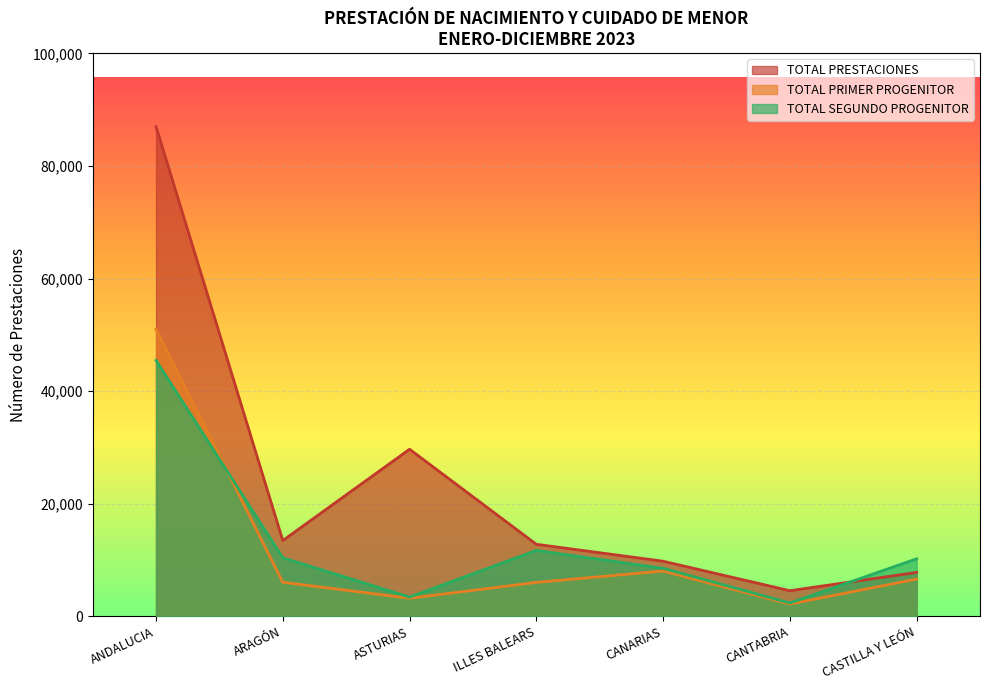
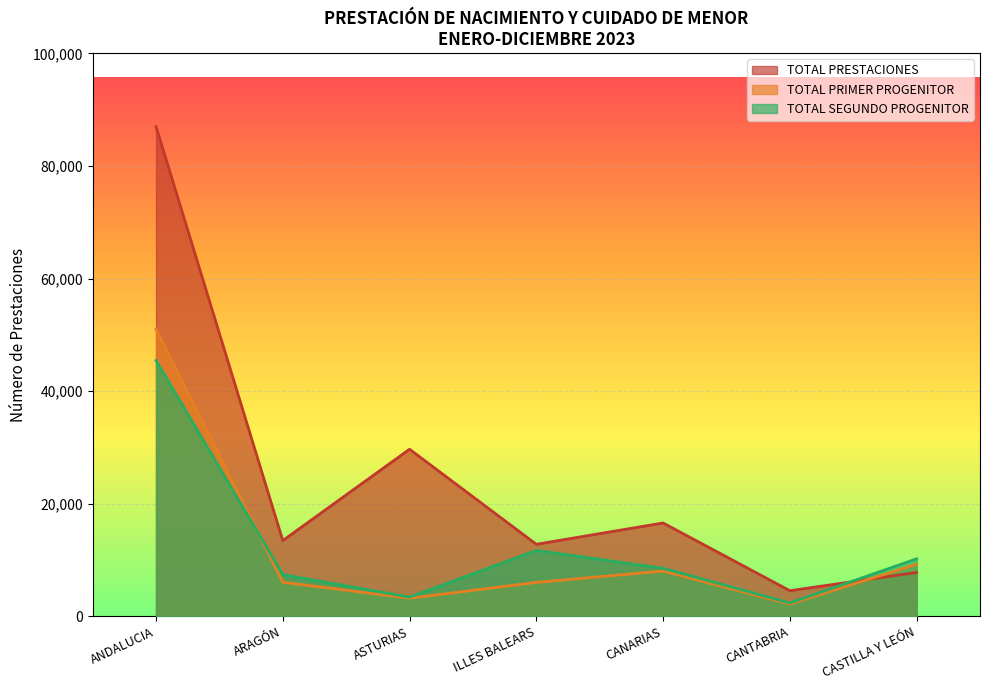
  {
    "TOTAL PRESTACIONES": {
      "ANDALUCIA": "87,000",
      "ARAGÓN": "13,000",
      "ASTURIAS": "30,000",
      "ILLES BALEARS": "13,000",
-     "CANARIAS": "10,000",
+     "CANARIAS": "17,000",
      "CANTABRIA": "5,000",
      "CASTILLA Y LEÓN": "8,000"
    },
    "TOTAL PRIMER PROGENITOR": {
      "ANDALUCIA": "51,000",
      "ARAGÓN": "6,000",
      "ILLES BALEARS": "6,000",
      "CANARIAS": "8,000",
-     "CASTILLA Y LEÓN": "7,000"
+     "CASTILLA Y LEÓN": "9,000"
    },
    "TOTAL SEGUNDO PROGENITOR": {
      "ANDALUCIA": "45,000",
-     "ARAGÓN": "10,000",
+     "ARAGÓN": "7,000",
      "ILLES BALEARS": "12,000",
      "CANARIAS": "9,000",
      "CASTILLA Y LEÓN": "10,000"
    }
  }
